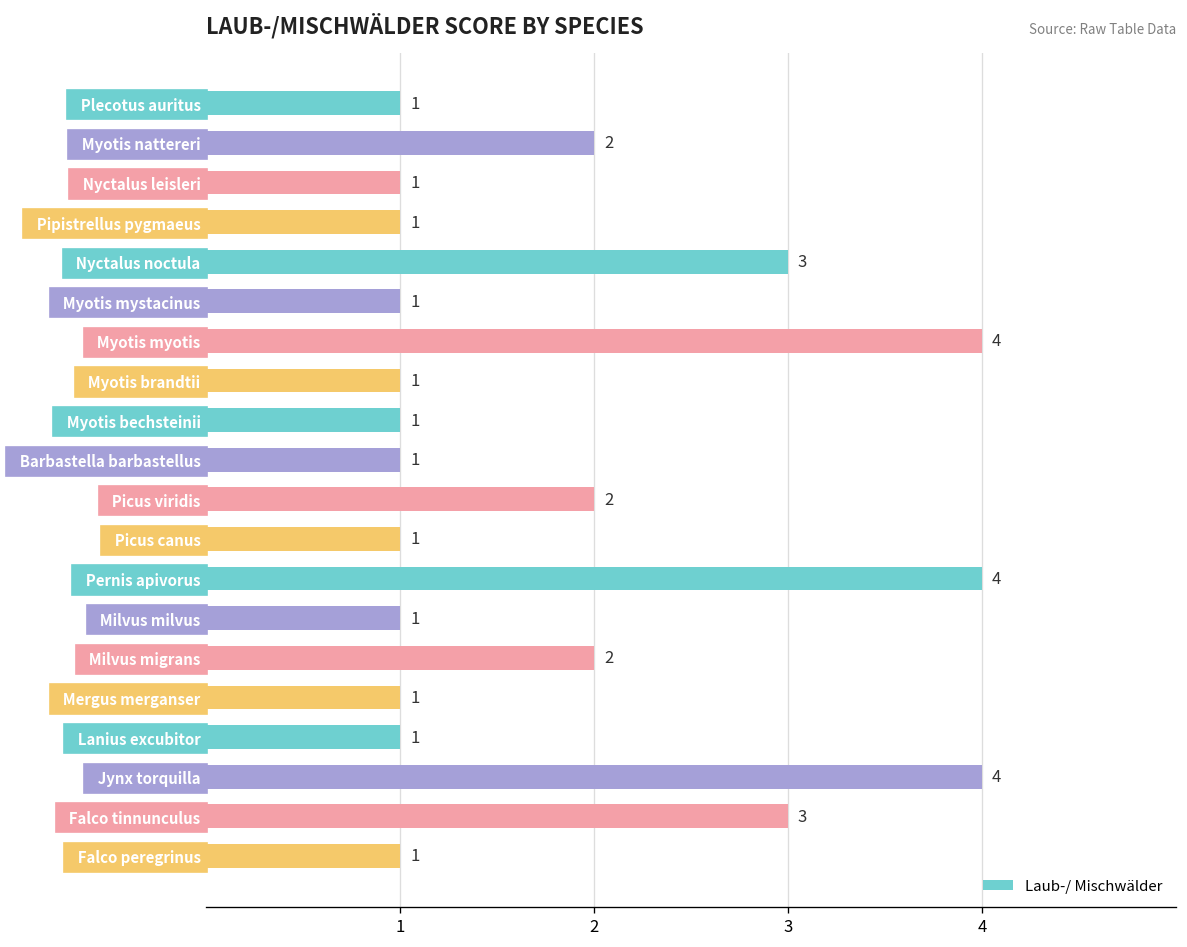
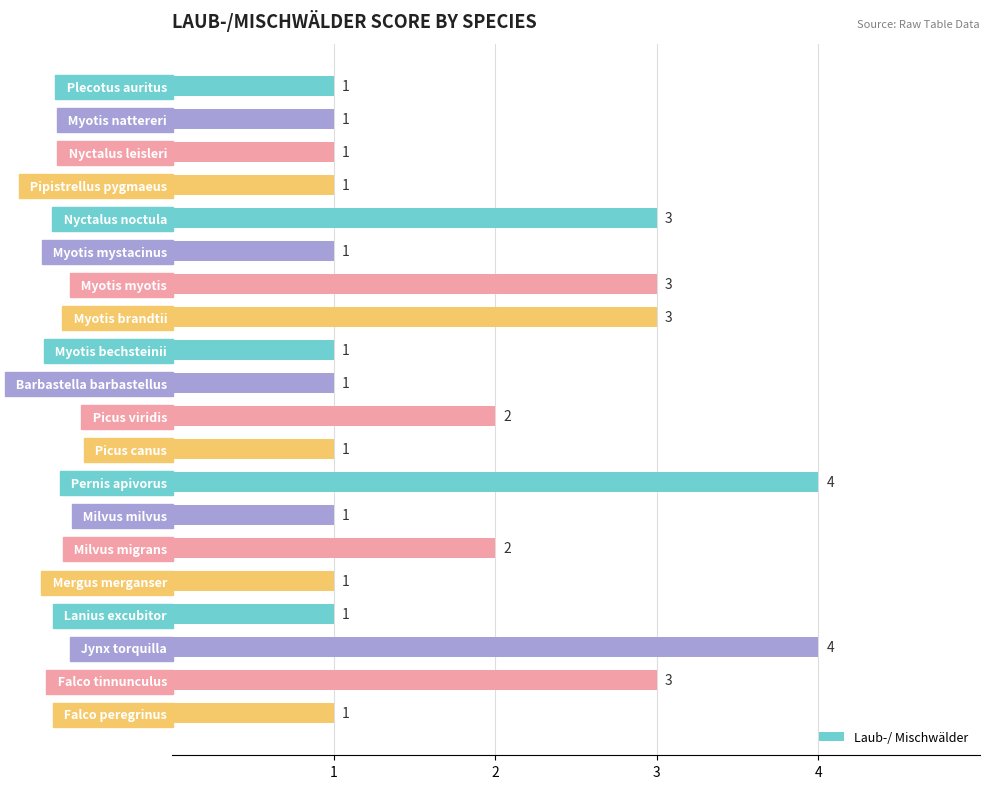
  {
    "Plecotus auritus": 1,
-   "Myotis nattereri": 2,
+   "Myotis nattereri": 1,
    "Nyctalus leisleri": 1,
    "Pipistrellus pygmaeus": 1,
    "Nyctalus noctula": 3,
    "Myotis mystacinus": 1,
-   "Myotis myotis": 4,
-   "Myotis brandtii": 1,
+   "Myotis myotis": 3,
+   "Myotis brandtii": 3,
    "Myotis bechsteinii": 1,
    "Barbastella barbastellus": 1,
    "Picus viridis": 2,
    "Picus canus": 1,
    "Pernis apivorus": 4,
    "Milvus milvus": 1,
    "Milvus migrans": 2,
    "Mergus merganser": 1,
    "Lanius excubitor": 1,
    "Jynx torquilla": 4,
    "Falco tinnunculus": 3,
    "Falco peregrinus": 1
  }
